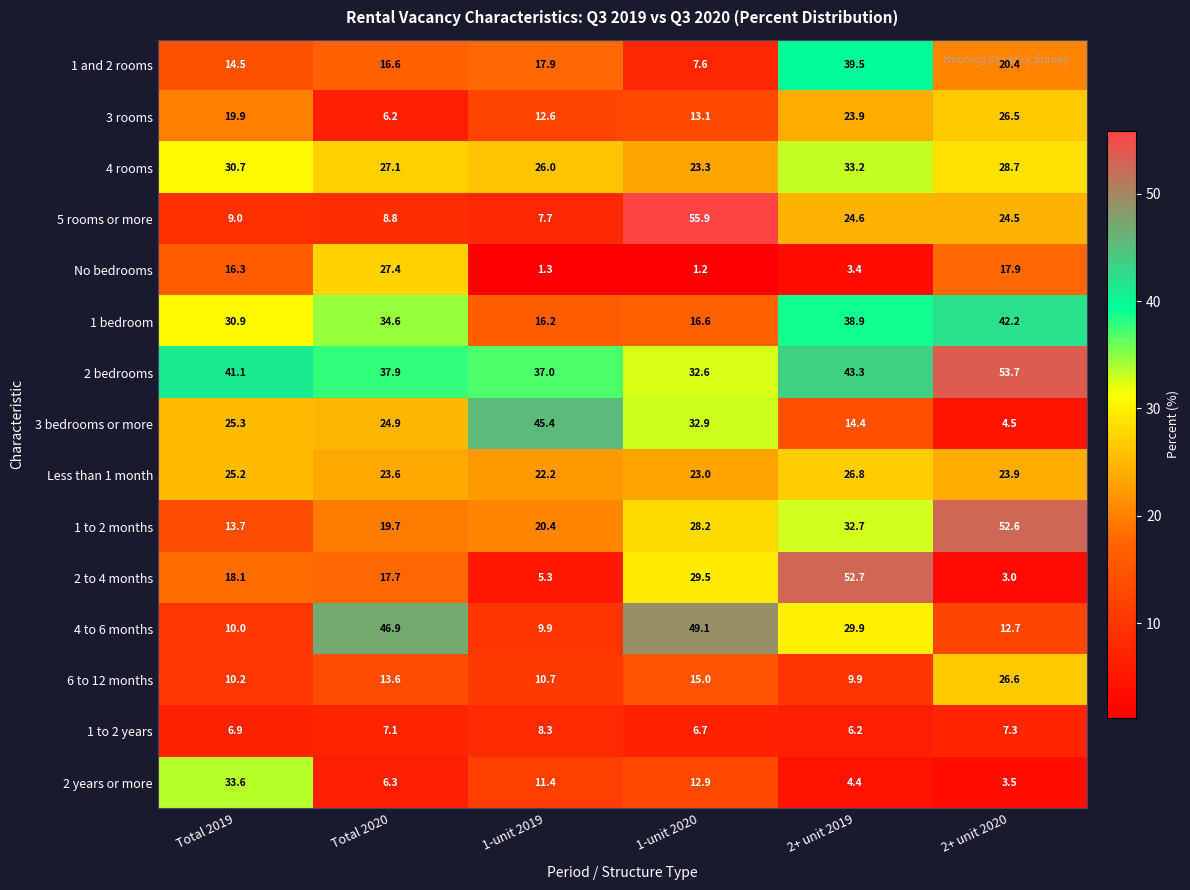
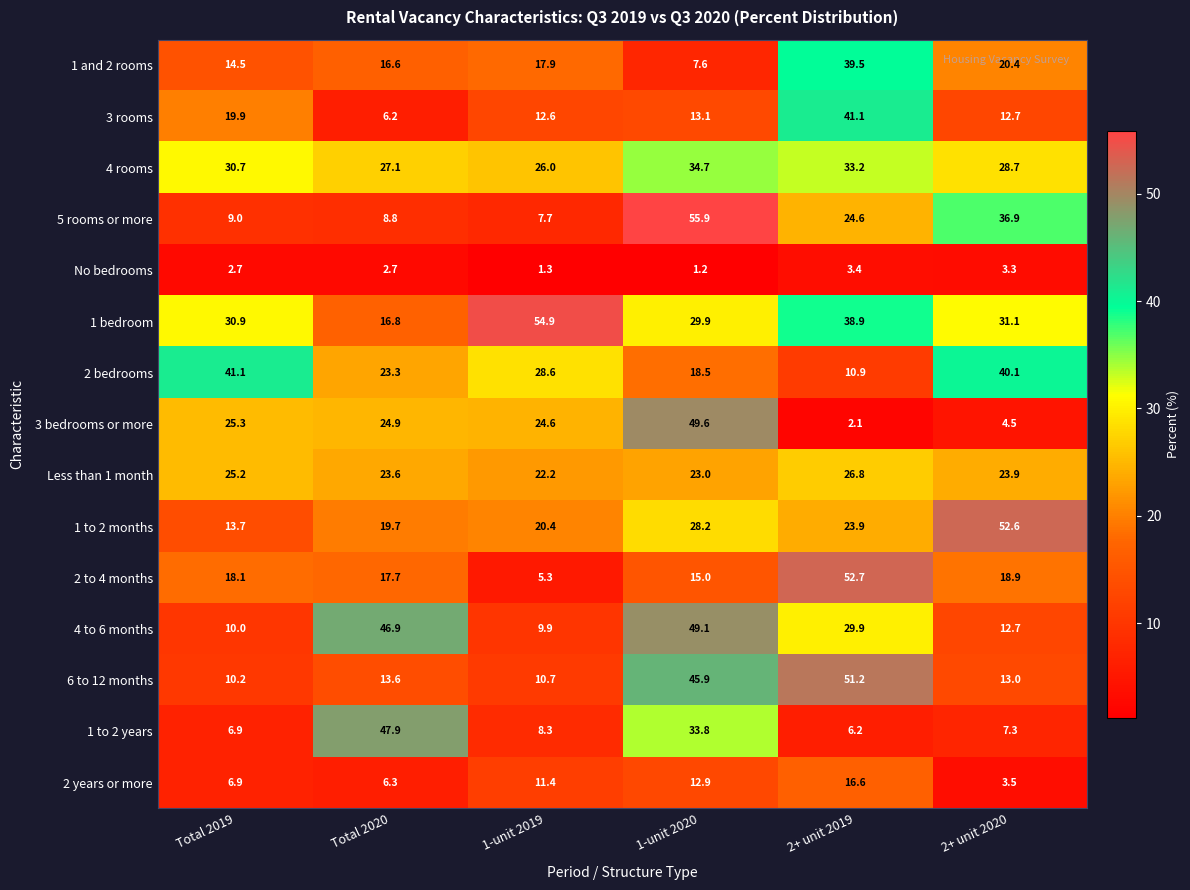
  {
    "1 and 2 rooms": {
      "Total 2019": 14.5,
      "Total 2020": 16.6,
      "1-unit 2019": 17.9,
      "1-unit 2020": 7.6,
      "2+ unit 2019": 39.5
    },
    "3 rooms": {
      "Total 2019": 19.9,
      "Total 2020": 6.2,
      "1-unit 2019": 12.6,
      "1-unit 2020": 13.1,
-     "2+ unit 2019": 23.9,
-     "2+ unit 2020": 26.5
+     "2+ unit 2019": 41.1,
+     "2+ unit 2020": 12.7
    },
    "4 rooms": {
      "Total 2019": 30.7,
      "Total 2020": 27.1,
      "1-unit 2019": 26.0,
-     "1-unit 2020": 23.3,
+     "1-unit 2020": 34.7,
      "2+ unit 2019": 33.2,
      "2+ unit 2020": 28.7
    },
    "5 rooms or more": {
      "Total 2019": 9.0,
      "Total 2020": 8.8,
      "1-unit 2019": 7.7,
      "1-unit 2020": 55.9,
      "2+ unit 2019": 24.6,
-     "2+ unit 2020": 24.5
+     "2+ unit 2020": 36.9
    },
    "No bedrooms": {
-     "Total 2019": 16.3,
-     "Total 2020": 27.4,
+     "Total 2019": 2.7,
+     "Total 2020": 2.7,
      "1-unit 2019": 1.3,
      "1-unit 2020": 1.2,
      "2+ unit 2019": 3.4,
-     "2+ unit 2020": 17.9
+     "2+ unit 2020": 3.3
    },
    "1 bedroom": {
      "Total 2019": 30.9,
-     "Total 2020": 34.6,
-     "1-unit 2019": 16.2,
-     "1-unit 2020": 16.6,
+     "Total 2020": 16.8,
+     "1-unit 2019": 54.9,
+     "1-unit 2020": 29.9,
      "2+ unit 2019": 38.9,
-     "2+ unit 2020": 42.2
+     "2+ unit 2020": 31.1
    },
    "2 bedrooms": {
      "Total 2019": 41.1,
-     "Total 2020": 37.9,
-     "1-unit 2019": 37.0,
-     "1-unit 2020": 32.6,
-     "2+ unit 2019": 43.3,
-     "2+ unit 2020": 53.7
+     "Total 2020": 23.3,
+     "1-unit 2019": 28.6,
+     "1-unit 2020": 18.5,
+     "2+ unit 2019": 10.9,
+     "2+ unit 2020": 40.1
    },
    "3 bedrooms or more": {
      "Total 2019": 25.3,
      "Total 2020": 24.9,
-     "1-unit 2019": 45.4,
-     "1-unit 2020": 32.9,
-     "2+ unit 2019": 14.4,
+     "1-unit 2019": 24.6,
+     "1-unit 2020": 49.6,
+     "2+ unit 2019": 2.1,
      "2+ unit 2020": 4.5
    },
    "Less than 1 month": {
      "Total 2019": 25.2,
      "Total 2020": 23.6,
      "1-unit 2019": 22.2,
      "1-unit 2020": 23.0,
      "2+ unit 2019": 26.8,
      "2+ unit 2020": 23.9
    },
    "1 to 2 months": {
      "Total 2019": 13.7,
      "Total 2020": 19.7,
      "1-unit 2019": 20.4,
      "1-unit 2020": 28.2,
-     "2+ unit 2019": 32.7,
+     "2+ unit 2019": 23.9,
      "2+ unit 2020": 52.6
    },
    "2 to 4 months": {
      "Total 2019": 18.1,
      "Total 2020": 17.7,
      "1-unit 2019": 5.3,
-     "1-unit 2020": 29.5,
+     "1-unit 2020": 15.0,
      "2+ unit 2019": 52.7,
-     "2+ unit 2020": 3.0
+     "2+ unit 2020": 18.9
    },
    "4 to 6 months": {
      "Total 2019": 10.0,
      "Total 2020": 46.9,
      "1-unit 2019": 9.9,
      "1-unit 2020": 49.1,
      "2+ unit 2019": 29.9,
      "2+ unit 2020": 12.7
    },
    "6 to 12 months": {
      "Total 2019": 10.2,
      "Total 2020": 13.6,
      "1-unit 2019": 10.7,
-     "1-unit 2020": 15.0,
-     "2+ unit 2019": 9.9,
-     "2+ unit 2020": 26.6
+     "1-unit 2020": 45.9,
+     "2+ unit 2019": 51.2,
+     "2+ unit 2020": 13.0
    },
    "1 to 2 years": {
      "Total 2019": 6.9,
-     "Total 2020": 7.1,
+     "Total 2020": 47.9,
      "1-unit 2019": 8.3,
-     "1-unit 2020": 6.7,
+     "1-unit 2020": 33.8,
      "2+ unit 2019": 6.2,
      "2+ unit 2020": 7.3
    },
    "2 years or more": {
-     "Total 2019": 33.6,
+     "Total 2019": 6.9,
      "Total 2020": 6.3,
      "1-unit 2019": 11.4,
      "1-unit 2020": 12.9,
-     "2+ unit 2019": 4.4,
+     "2+ unit 2019": 16.6,
      "2+ unit 2020": 3.5
    }
  }
